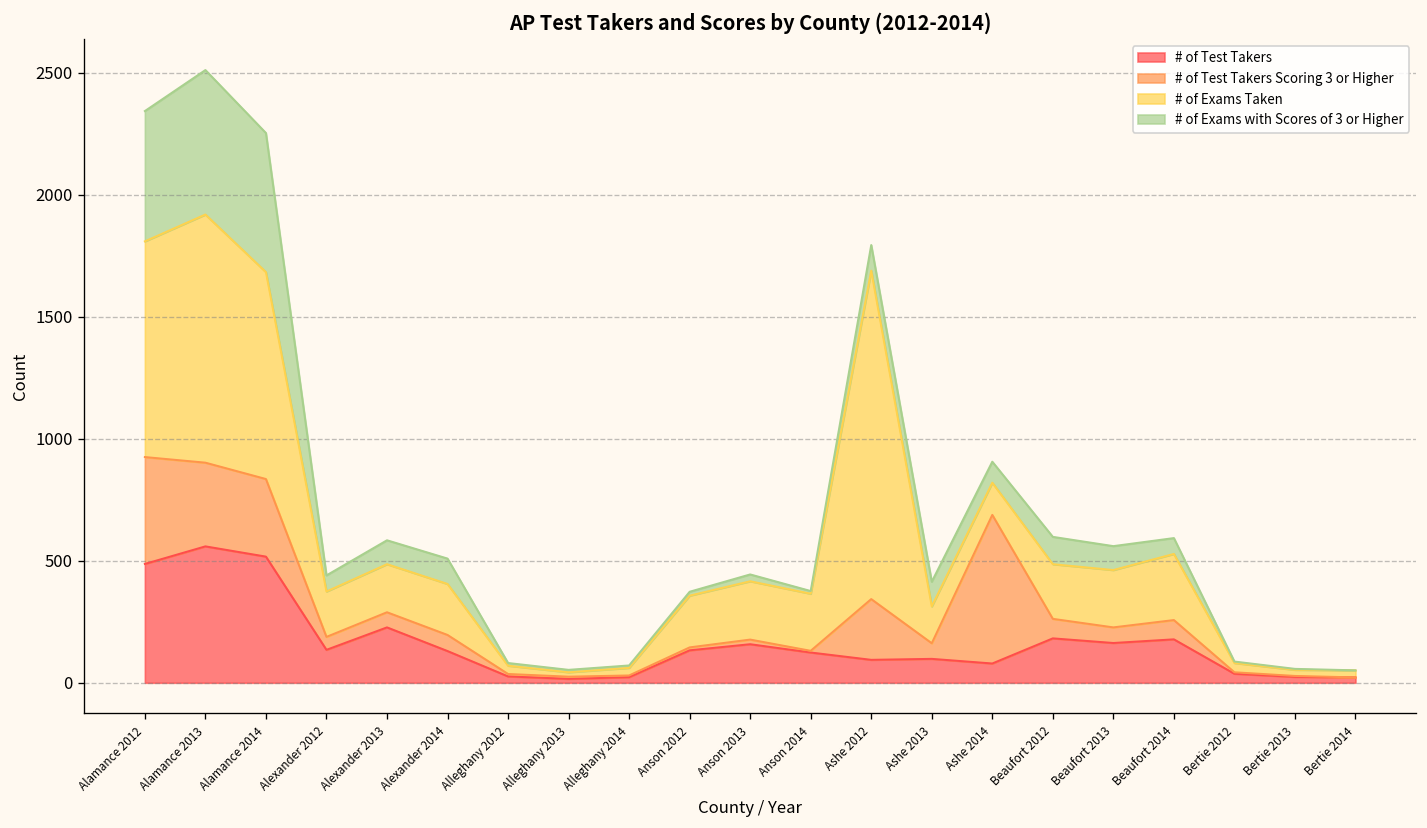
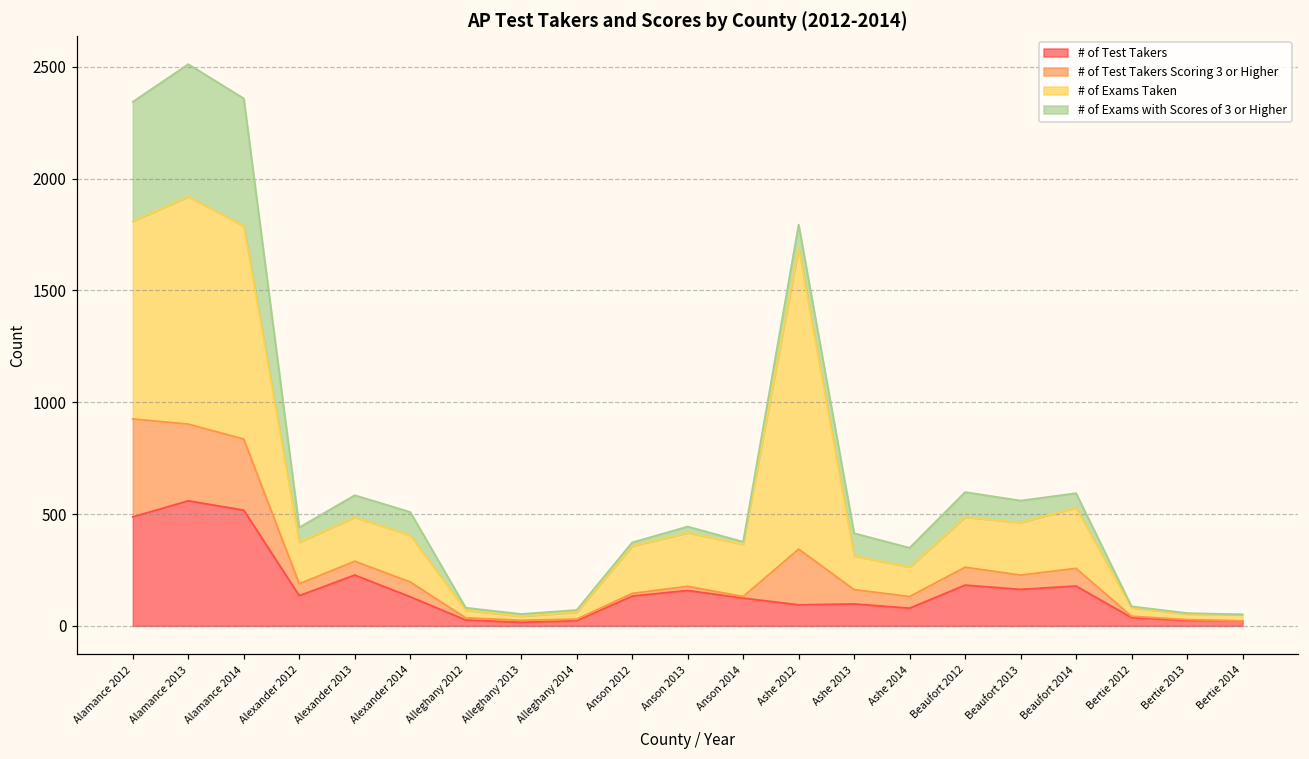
  {
    "# of Test Takers": {
      "Alamance 2012": 490,
      "Alamance 2013": 560,
      "Alamance 2014": 520,
      "Alexander 2012": 140,
      "Alexander 2013": 230,
      "Alexander 2014": 130,
      "Anson 2013": 160,
      "Ashe 2012": 90,
      "Ashe 2013": 100,
      "Ashe 2014": 80,
      "Beaufort 2012": 180,
      "Beaufort 2013": 160,
      "Beaufort 2014": 180
    },
    "# of Test Takers Scoring 3 or Higher": {
      "Alamance 2012": 440,
      "Alamance 2013": 340,
      "Alamance 2014": 320,
      "Alexander 2012": 50,
      "Alexander 2013": 60,
      "Alexander 2014": 70,
      "Anson 2013": 20,
      "Ashe 2012": 250,
      "Ashe 2013": 60,
-     "Ashe 2014": 610,
+     "Ashe 2014": 50,
      "Beaufort 2012": 80,
      "Beaufort 2013": 60,
      "Beaufort 2014": 80
    },
    "# of Exams Taken": {
      "Alamance 2012": 880,
      "Alamance 2013": 1020,
-     "Alamance 2014": 850,
+     "Alamance 2014": 950,
      "Alexander 2012": 190,
      "Alexander 2013": 200,
      "Alexander 2014": 210,
      "Anson 2012": 210,
      "Anson 2013": 240,
      "Ashe 2012": 1350,
      "Ashe 2013": 150,
      "Ashe 2014": 130,
      "Beaufort 2012": 220,
      "Beaufort 2013": 240,
      "Beaufort 2014": 270
    },
    "# of Exams with Scores of 3 or Higher": {
      "Alamance 2012": 530,
      "Alamance 2013": 590,
      "Alamance 2014": 570,
      "Alexander 2012": 70,
      "Alexander 2013": 100,
      "Alexander 2014": 100,
      "Anson 2012": 20,
      "Anson 2013": 30,
      "Ashe 2012": 110,
      "Ashe 2013": 100,
      "Ashe 2014": 90,
      "Beaufort 2012": 110,
      "Beaufort 2013": 100,
      "Beaufort 2014": 70
    }
  }
